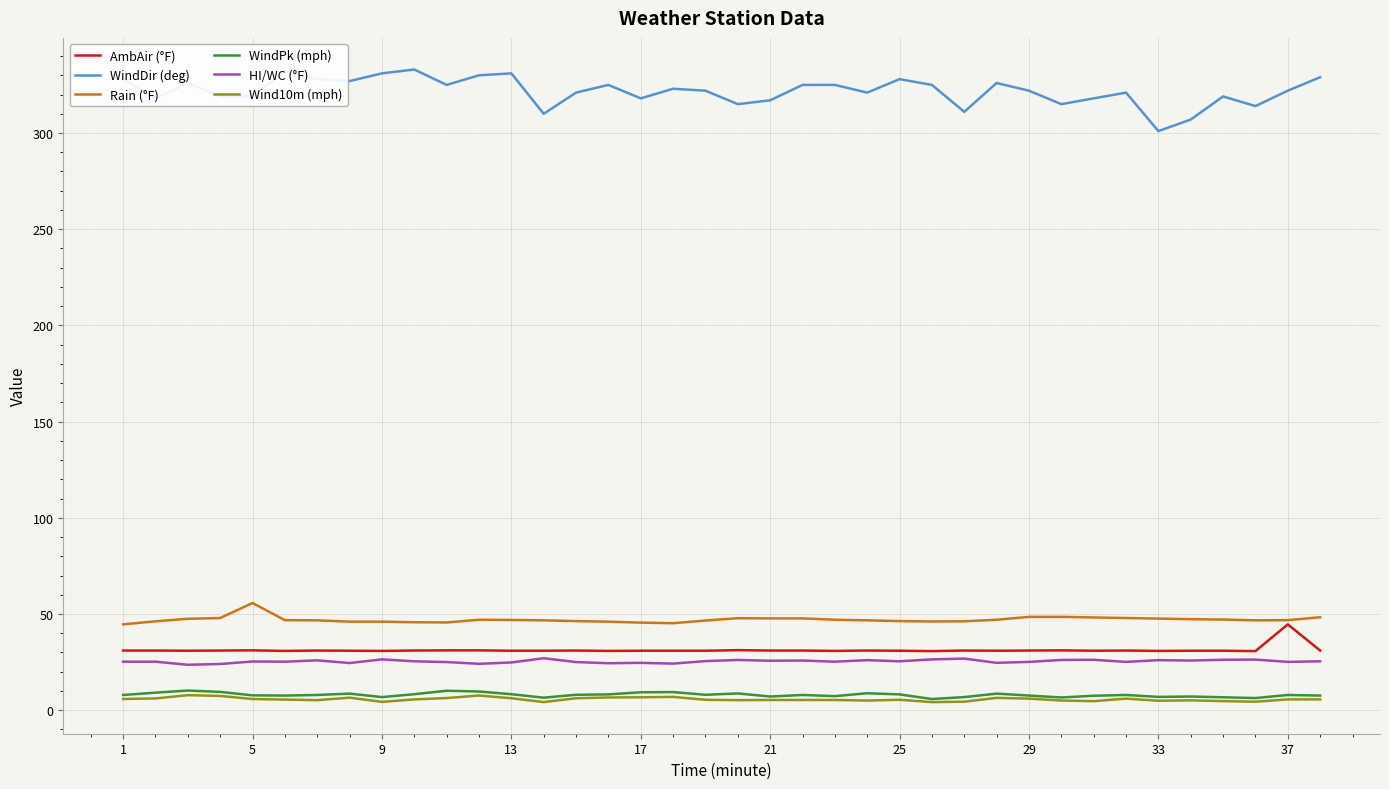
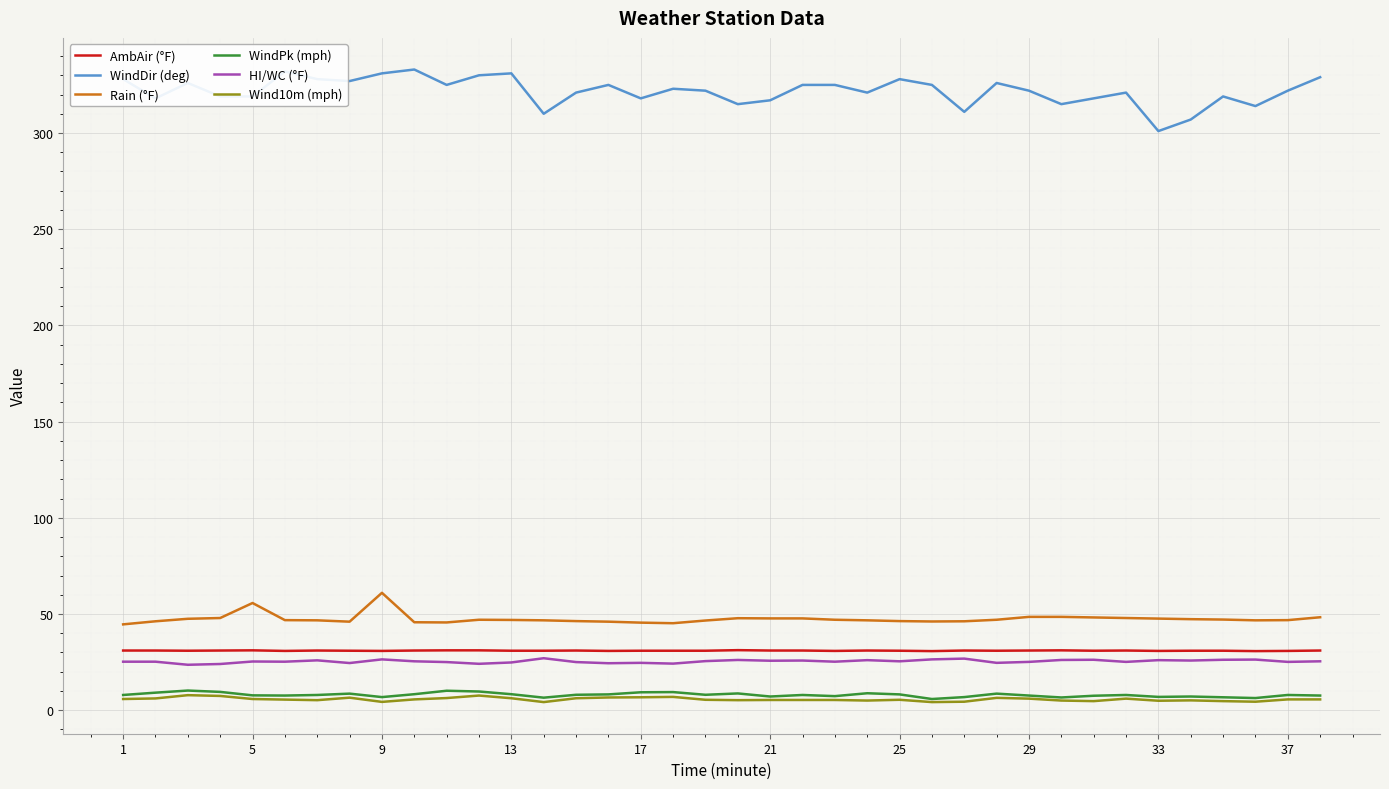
  {
    "AmbAir (°F)": {
      "1": 31,
      "5": 31,
      "9": 31,
      "13": 31,
      "17": 31,
      "21": 31,
      "25": 31,
      "29": 31,
      "33": 31,
-     "37": 45
+     "37": 31
    },
    "WindDir (deg)": {
      "9": 331,
      "13": 331,
      "17": 318,
      "21": 317,
      "25": 328,
      "29": 322,
      "33": 301,
      "37": 322
    },
    "Rain (°F)": {
      "1": 45,
      "5": 56,
-     "9": 46,
+     "9": 61,
      "13": 47,
      "17": 46,
      "21": 48,
      "25": 46,
      "29": 49,
      "33": 48,
      "37": 47
    },
    "WindPk (mph)": {
      "1": 8,
      "5": 8,
      "9": 7,
      "13": 8,
      "17": 9,
      "21": 7,
      "25": 8,
      "29": 8,
      "33": 7,
      "37": 8
    },
    "HI/WC (°F)": {
      "1": 25,
      "5": 25,
      "9": 26,
      "13": 25,
      "17": 25,
      "21": 26,
      "25": 25,
      "29": 25,
      "33": 26,
      "37": 25
    },
    "Wind10m (mph)": {
      "1": 6,
      "5": 6,
      "9": 4,
      "13": 6,
      "17": 7,
      "21": 5,
      "25": 5,
      "29": 6,
      "33": 5,
      "37": 6
    }
  }
